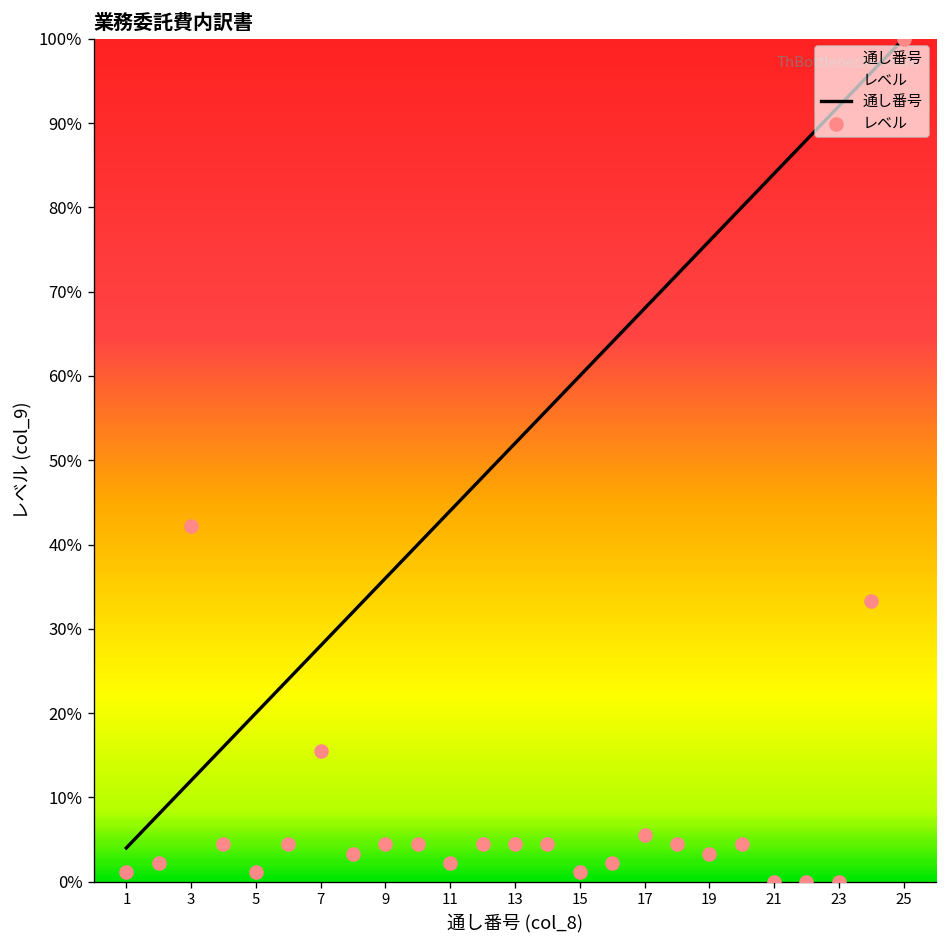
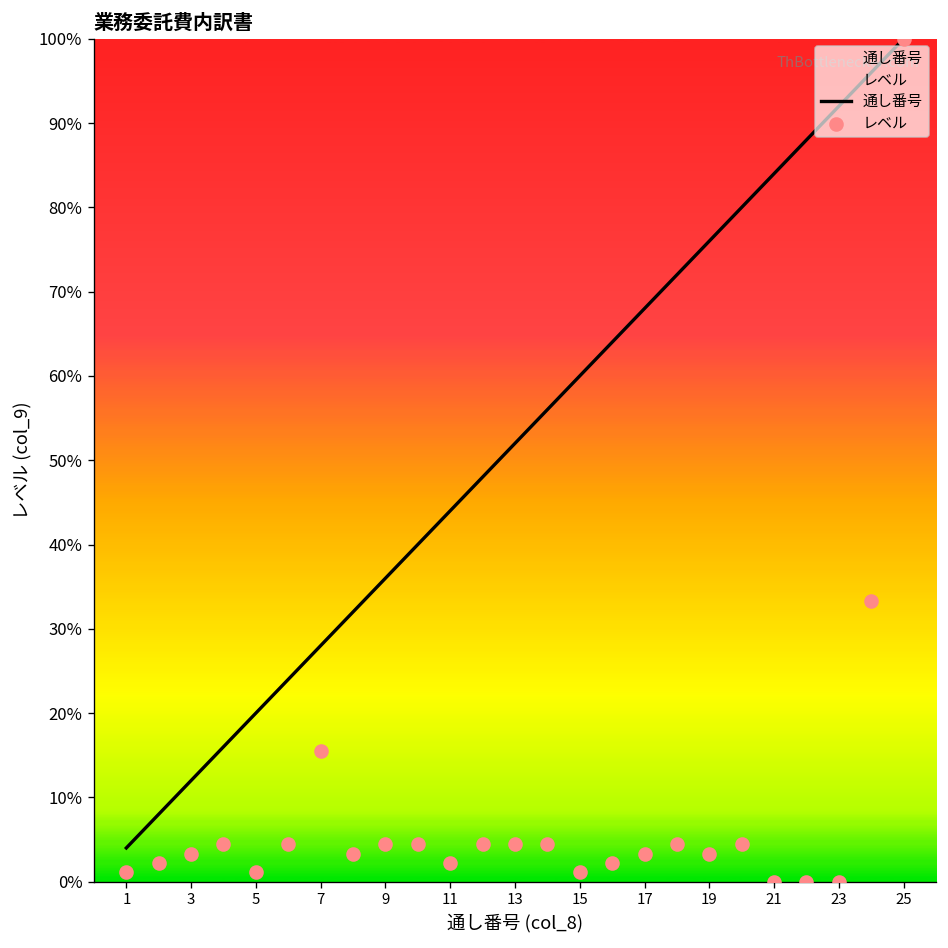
  {
    "レベル": {
      "1": "1%",
-     "3": "42%",
+     "3": "3%",
      "5": "1%",
      "7": "16%",
      "9": "4%",
      "11": "2%",
      "13": "4%",
      "15": "1%",
-     "17": "6%",
+     "17": "3%",
      "19": "3%",
      "21": "0%",
      "23": "0%"
    }
  }
